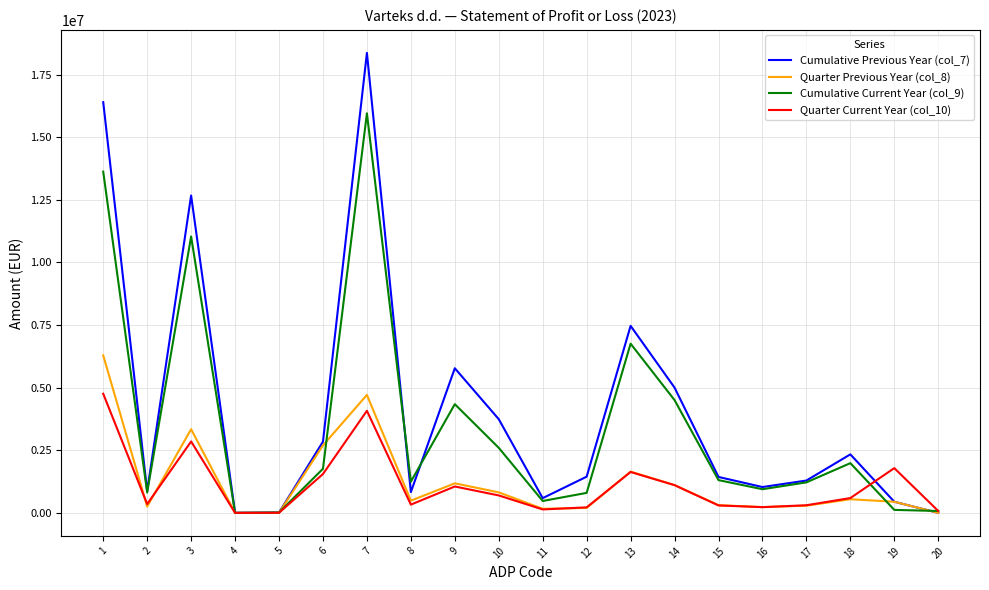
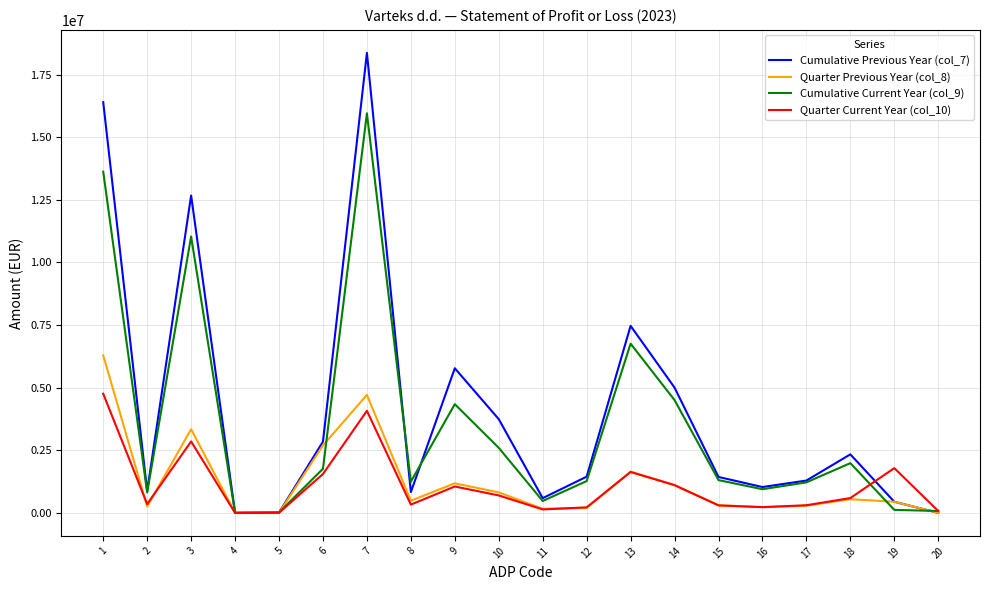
  {
    "Cumulative Previous Year (col_7)": {
      "1": 16400000,
      "3": 12700000,
      "6": 2800000,
      "7": 18400000,
      "8": 800000,
      "9": 5800000,
      "10": 3700000,
      "11": 600000,
      "12": 1400000,
      "13": 7500000,
      "14": 5000000,
      "15": 1400000,
      "18": 2300000
    },
    "Quarter Previous Year (col_8)": {
      "1": 6300000,
      "3": 3300000,
      "6": 2700000,
      "7": 4700000,
      "8": 500000,
      "9": 1200000,
      "10": 800000
    },
    "Cumulative Current Year (col_9)": {
      "1": 13600000,
      "3": 11000000,
      "6": 1800000,
      "7": 16000000,
      "8": 1200000,
      "9": 4300000,
      "10": 2600000,
      "11": 500000,
-     "12": 800000,
+     "12": 1300000,
      "13": 6800000,
      "14": 4500000,
      "15": 1300000,
      "18": 2000000,
      "19": 100000
    },
    "Quarter Current Year (col_10)": {
      "1": 4800000,
      "3": 2900000,
      "6": 1600000,
      "7": 4100000,
      "8": 300000,
      "9": 1100000,
      "10": 700000,
      "19": 1800000
    }
  }
